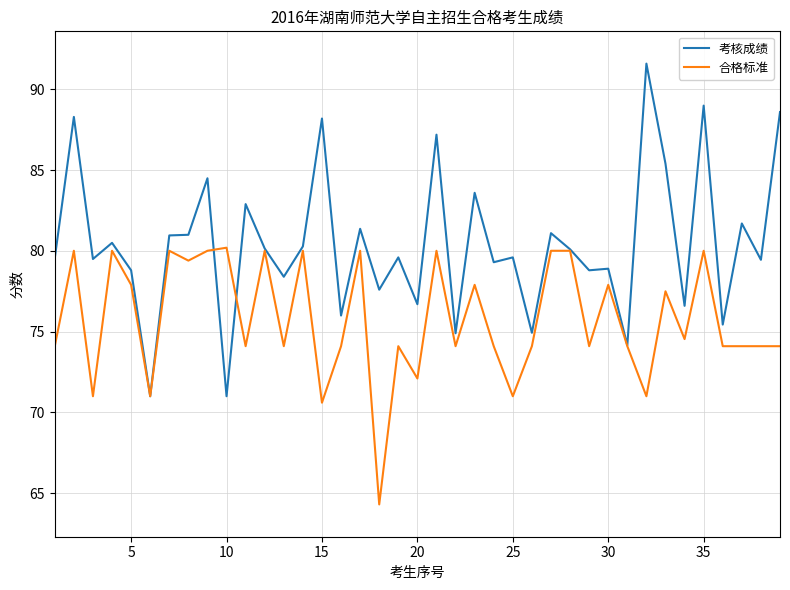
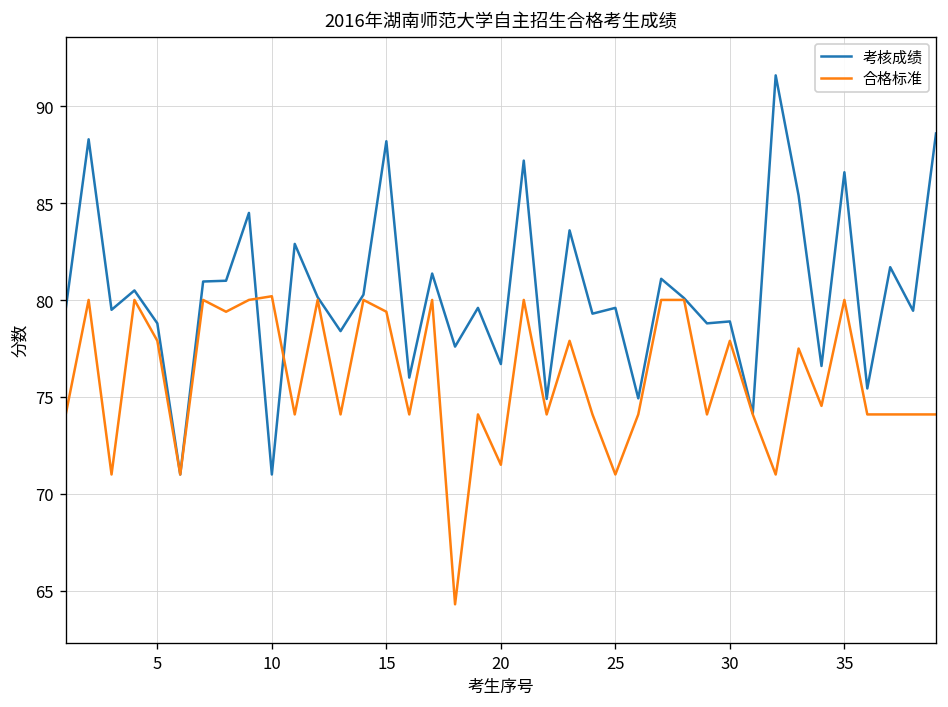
  {
    "考核成绩": {
      "5": 78.8,
      "10": 71.0,
      "15": 88.2,
      "20": 76.7,
      "25": 79.6,
      "30": 78.9,
-     "35": 89.0
+     "35": 86.6
    },
    "合格标准": {
      "5": 77.9,
      "10": 80.2,
-     "15": 70.6,
-     "20": 72.1,
+     "15": 79.4,
+     "20": 71.5,
      "25": 71.0,
      "30": 77.9,
      "35": 80.0
    }
  }
